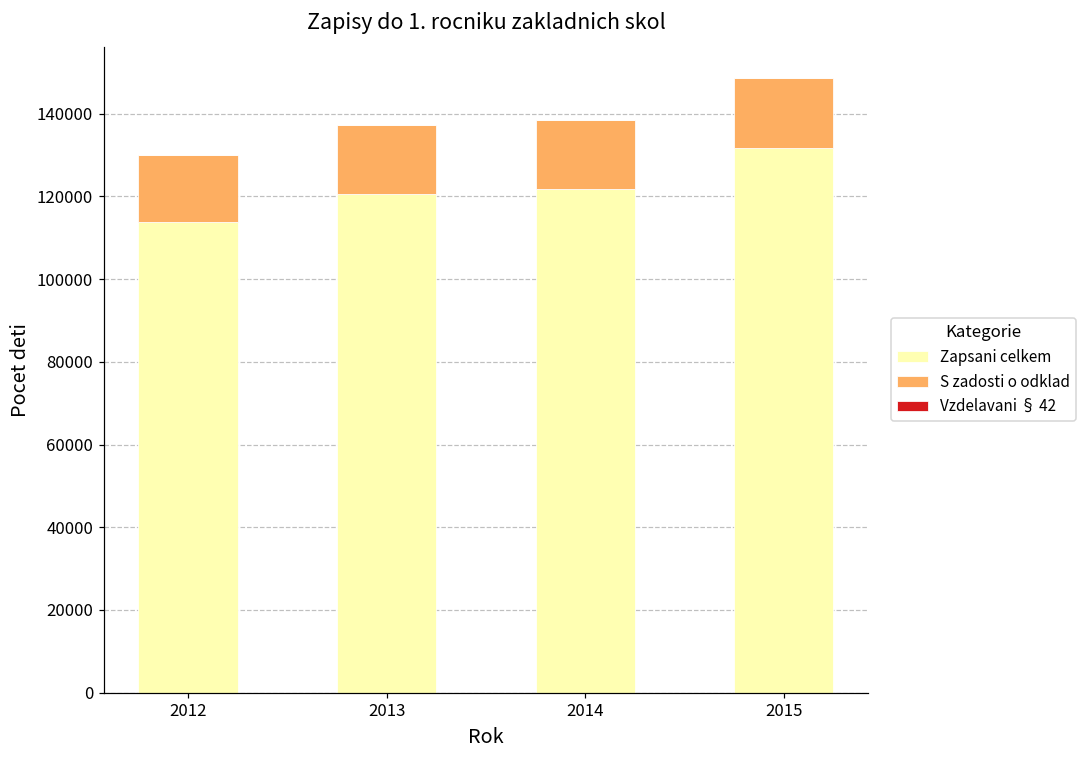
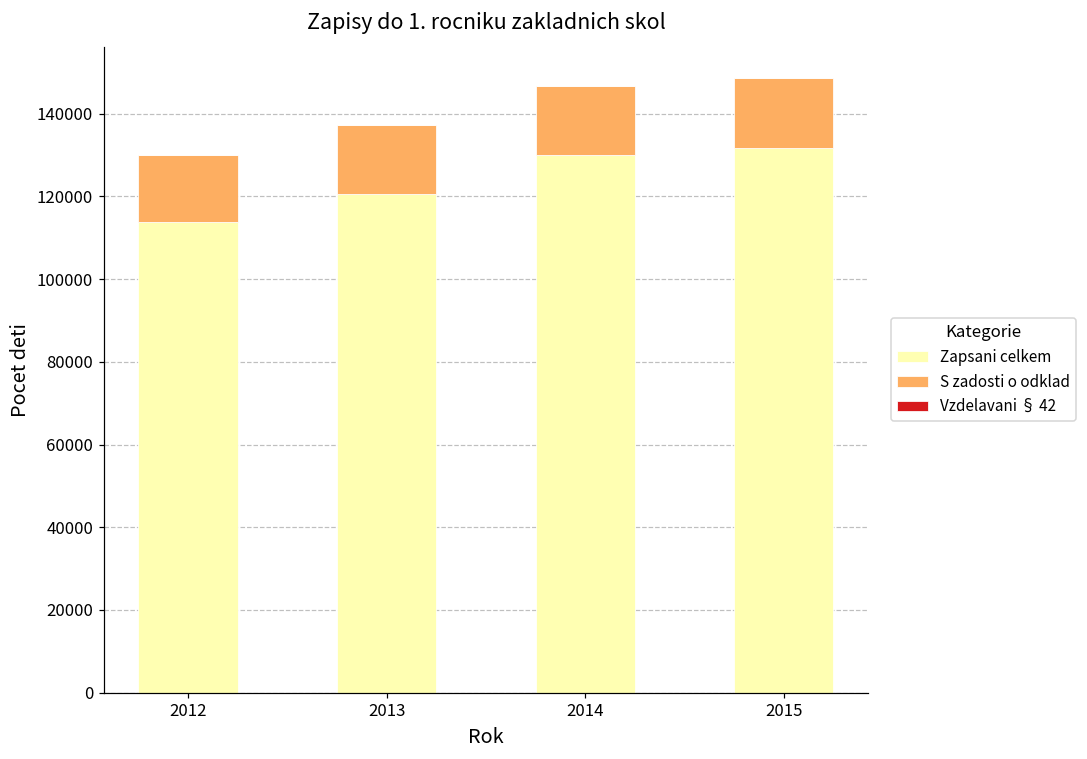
  {
    "Zapsani celkem": {
      "2012": 114000,
      "2013": 121000,
-     "2014": 122000,
+     "2014": 130000,
      "2015": 132000
    },
    "Vzdelavani § 42": {
      "2012": 16000,
      "2013": 17000,
      "2014": 17000,
      "2015": 17000
    }
  }
